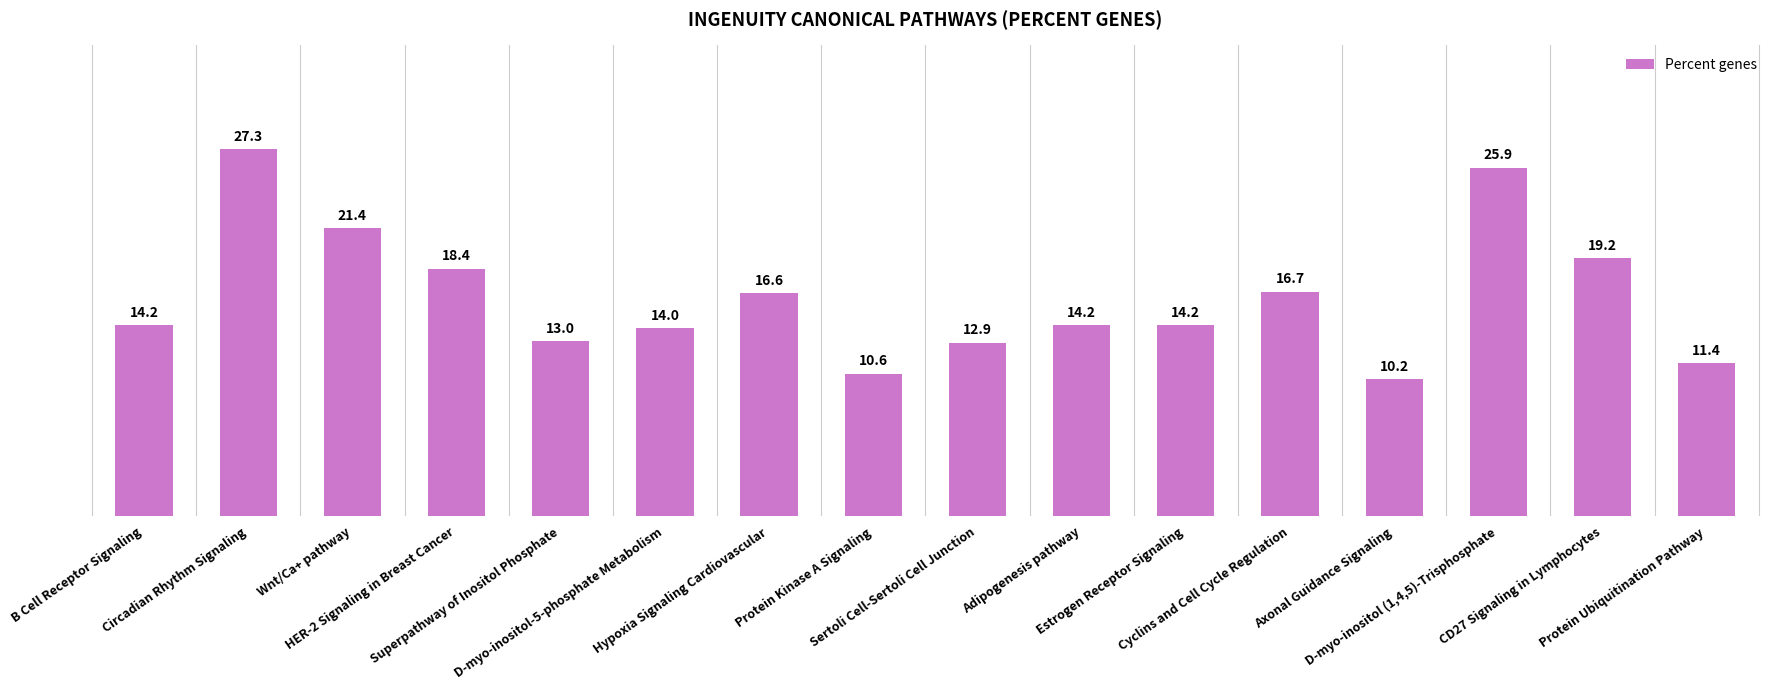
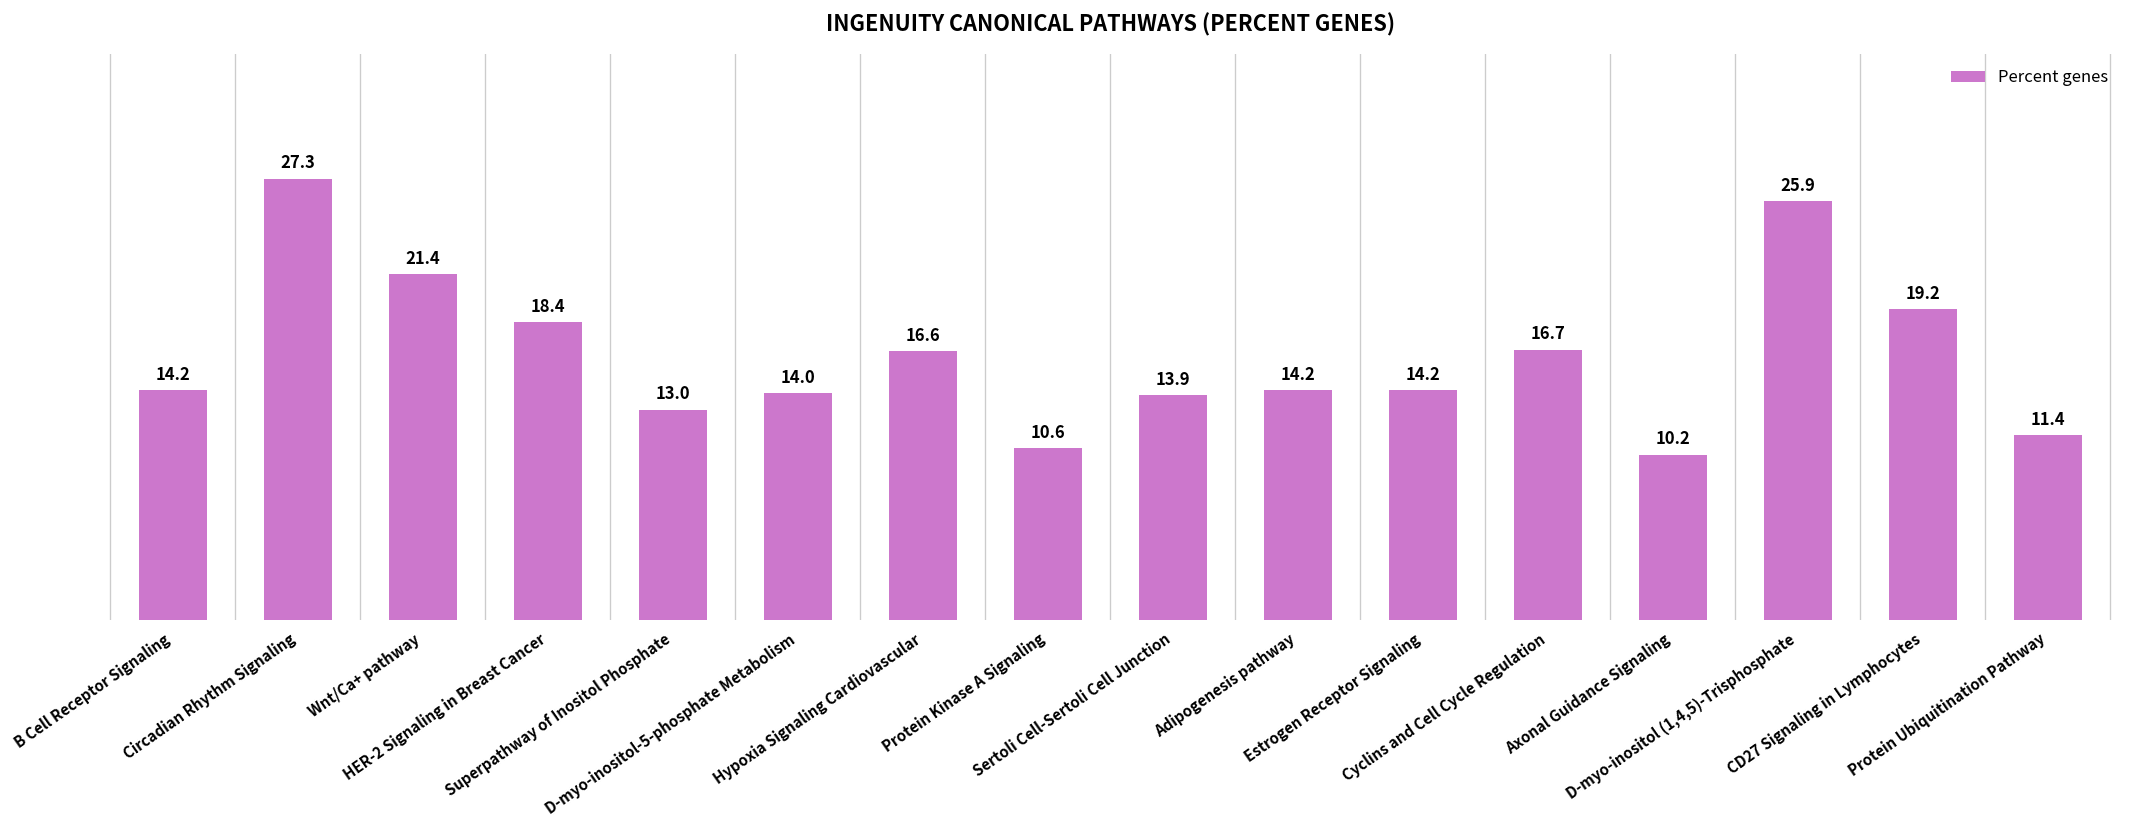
  {
    "B Cell Receptor Signaling": 14.2,
    "Circadian Rhythm Signaling": 27.3,
    "Wnt/Ca+ pathway": 21.4,
    "HER-2 Signaling in Breast Cancer": 18.4,
    "Superpathway of Inositol Phosphate": 13.0,
    "D-myo-inositol-5-phosphate Metabolism": 14.0,
    "Hypoxia Signaling Cardiovascular": 16.6,
    "Protein Kinase A Signaling": 10.6,
-   "Sertoli Cell-Sertoli Cell Junction": 12.9,
+   "Sertoli Cell-Sertoli Cell Junction": 13.9,
    "Adipogenesis pathway": 14.2,
    "Estrogen Receptor Signaling": 14.2,
    "Cyclins and Cell Cycle Regulation": 16.7,
    "Axonal Guidance Signaling": 10.2,
    "D-myo-inositol (1,4,5)-Trisphosphate": 25.9,
    "CD27 Signaling in Lymphocytes": 19.2,
    "Protein Ubiquitination Pathway": 11.4
  }
